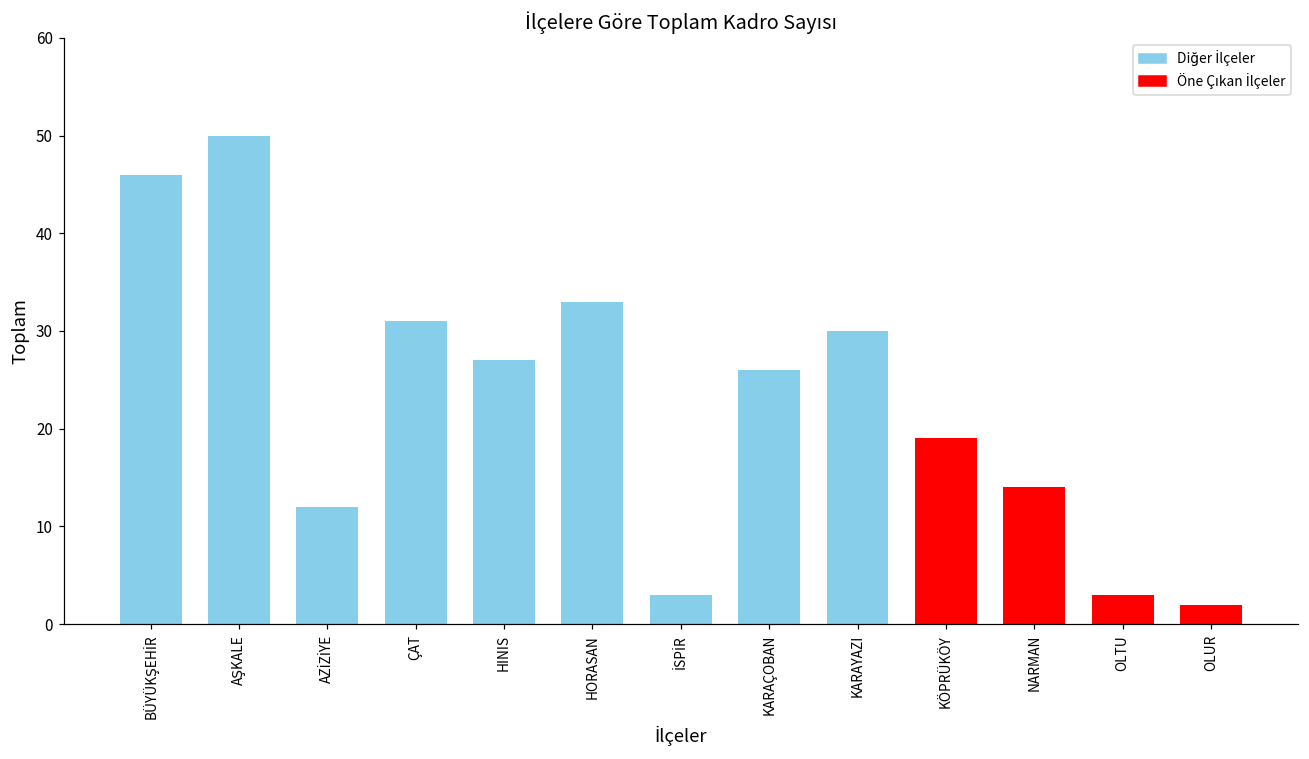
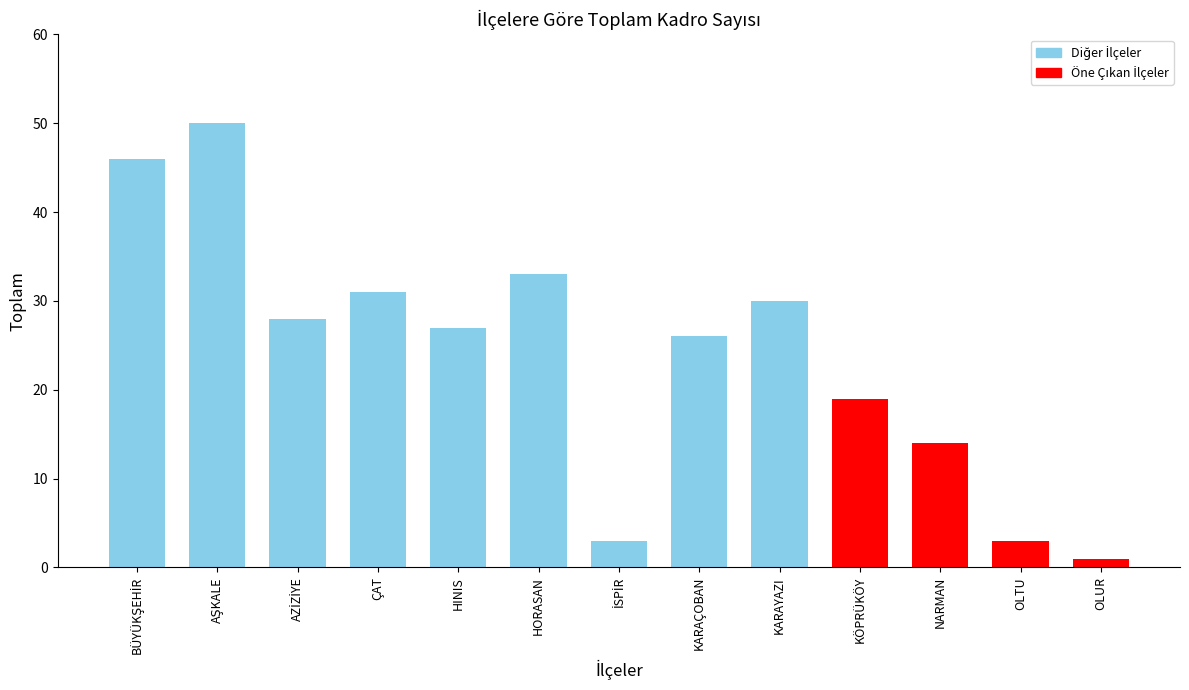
  {
    "BÜYÜKŞEHİR": 46,
    "AŞKALE": 50,
-   "AZİZİYE": 12,
+   "AZİZİYE": 28,
    "ÇAT": 31,
    "HINIS": 27,
    "HORASAN": 33,
    "İSPİR": 3,
    "KARAÇOBAN": 26,
    "KARAYAZI": 30,
    "KÖPRÜKÖY": 19,
    "NARMAN": 14,
    "OLTU": 3,
-   "OLUR": 2
+   "OLUR": 1
  }
